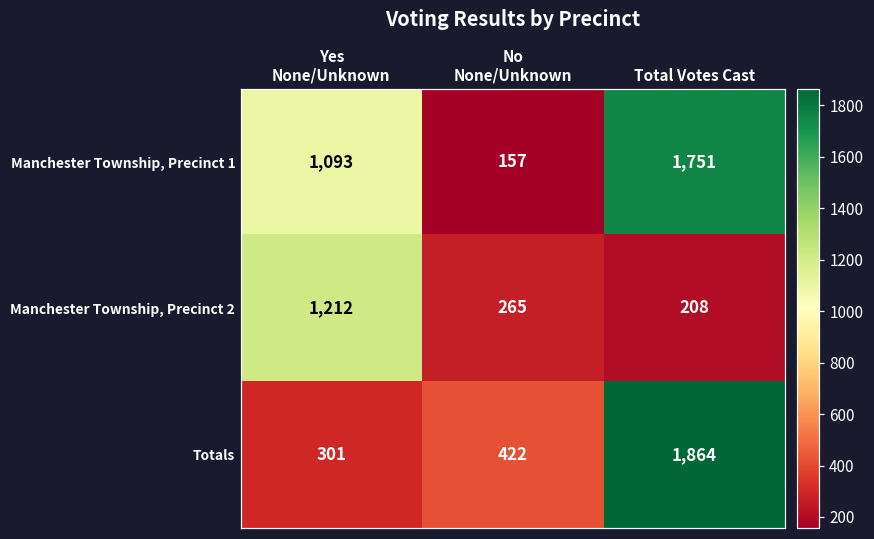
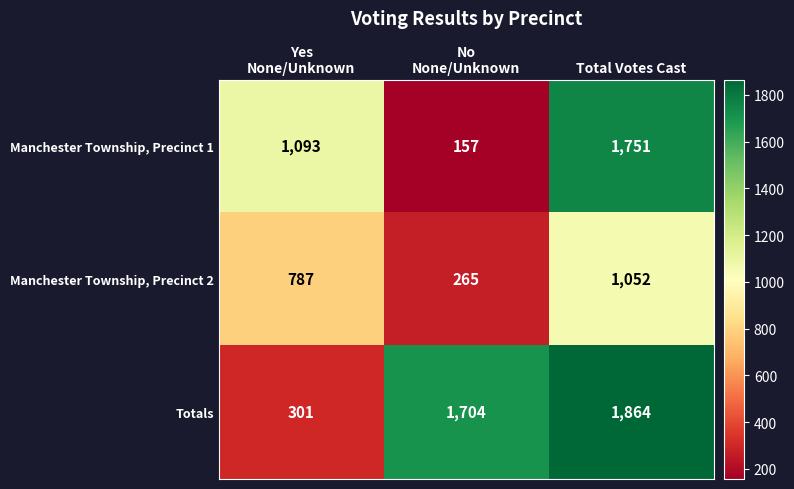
  {
    "Manchester Township, Precinct 1": {
      "Yes None/Unknown": "1,093",
      "No None/Unknown": "157",
      "Total Votes Cast": "1,751"
    },
    "Manchester Township, Precinct 2": {
-     "Yes None/Unknown": "1,212",
+     "Yes None/Unknown": "787",
      "No None/Unknown": "265",
-     "Total Votes Cast": "208"
+     "Total Votes Cast": "1,052"
    },
    "Totals": {
      "Yes None/Unknown": "301",
-     "No None/Unknown": "422",
+     "No None/Unknown": "1,704",
      "Total Votes Cast": "1,864"
    }
  }
